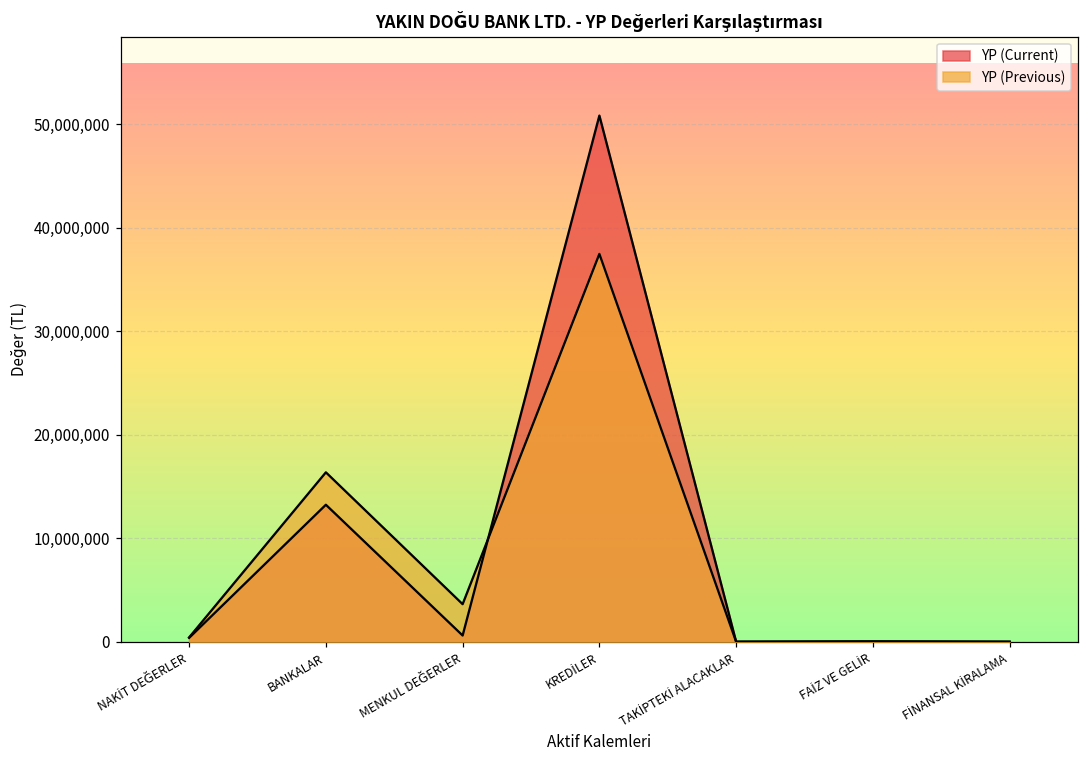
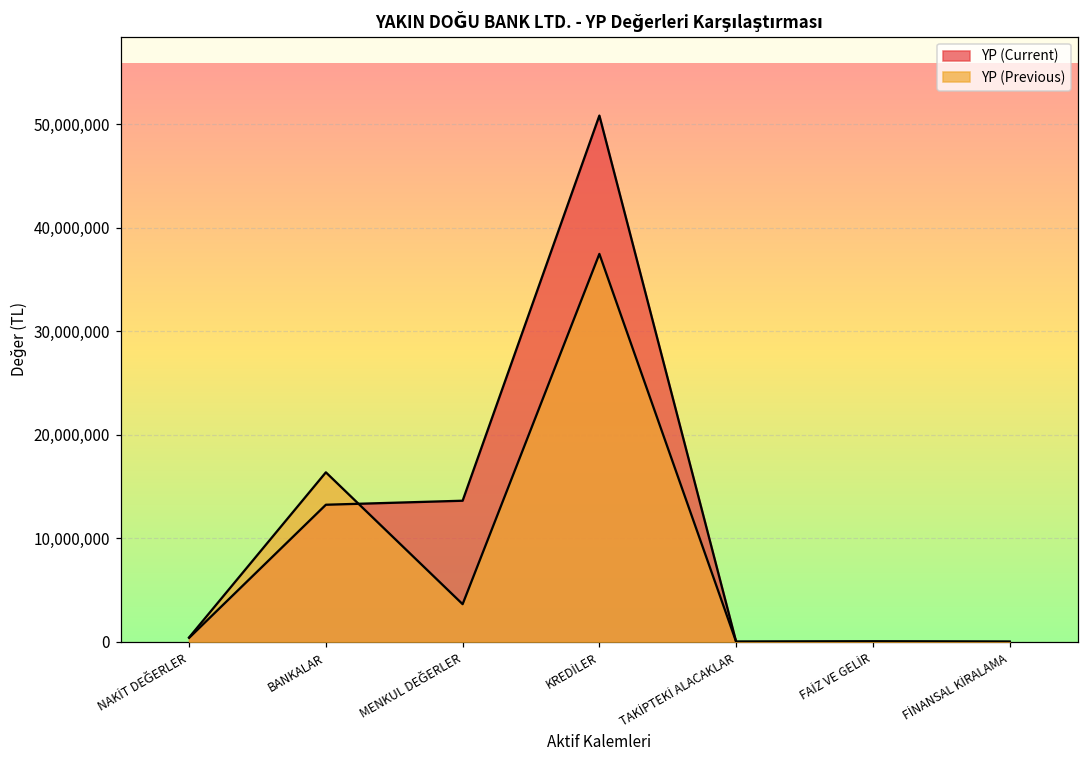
  {
    "YP (Current)": {
      "BANKALAR": "13,000,000",
-     "MENKUL DEĞERLER": "1,000,000",
+     "MENKUL DEĞERLER": "14,000,000",
      "KREDİLER": "51,000,000"
    },
    "YP (Previous)": {
      "BANKALAR": "16,000,000",
      "MENKUL DEĞERLER": "4,000,000",
      "KREDİLER": "37,000,000"
    }
  }
